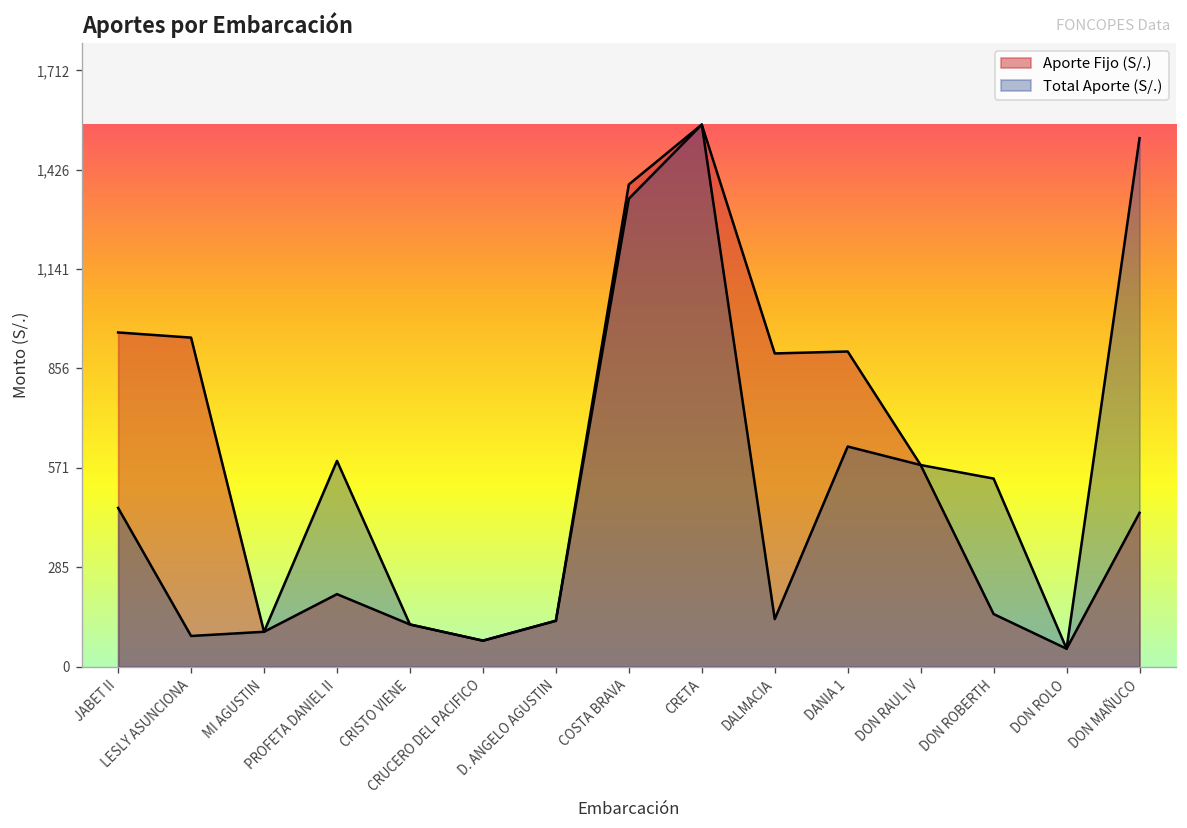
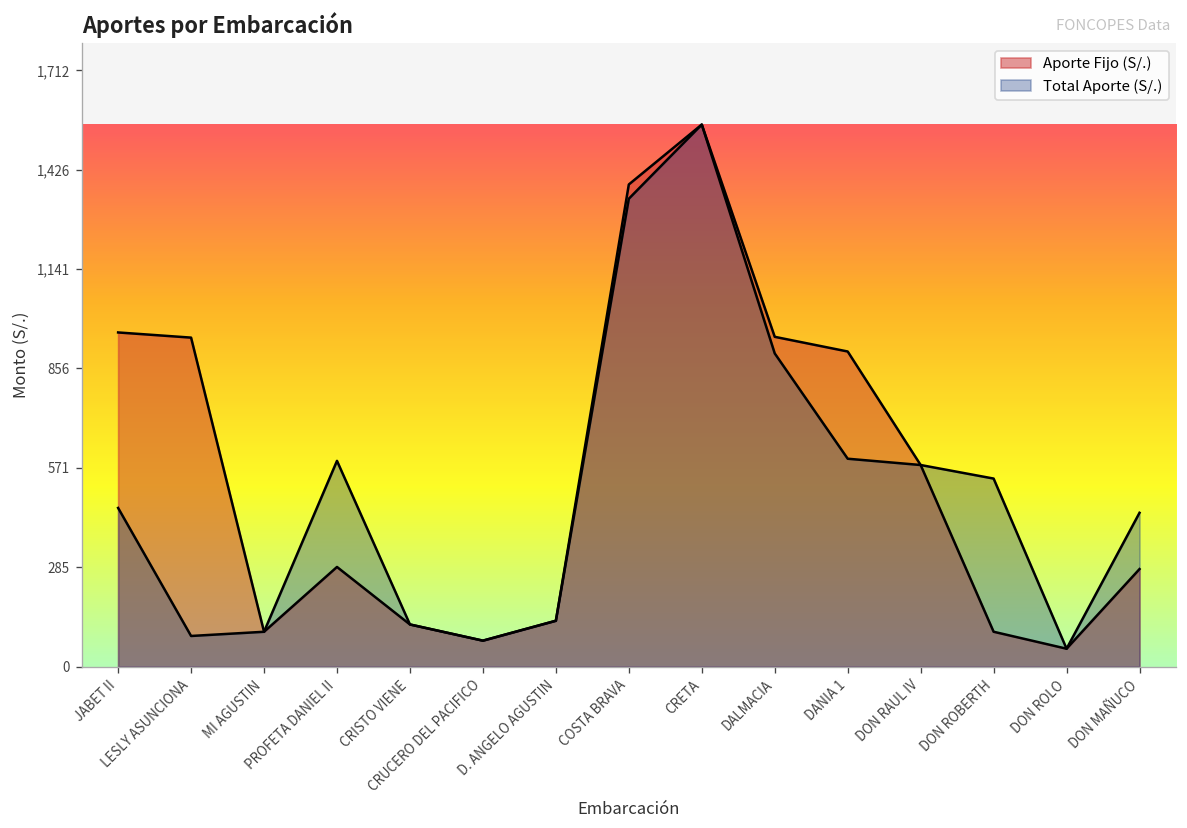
  {
    "Aporte Fijo (S/.)": {
      "JABET II": "960",
      "LESLY ASUNCIONA": "940",
-     "PROFETA DANIEL II": "210",
+     "PROFETA DANIEL II": "290",
      "COSTA BRAVA": "1,380",
-     "DALMACIA": "900",
+     "DALMACIA": "950",
      "DANIA 1": "900",
-     "DON ROBERTH": "150",
-     "DON MAÑUCO": "440"
+     "DON ROBERTH": "100",
+     "DON MAÑUCO": "280"
    },
    "Total Aporte (S/.)": {
      "JABET II": "460",
      "LESLY ASUNCIONA": "90",
      "PROFETA DANIEL II": "590",
      "COSTA BRAVA": "1,340",
-     "DALMACIA": "140",
-     "DANIA 1": "630",
+     "DALMACIA": "900",
+     "DANIA 1": "600",
      "DON ROBERTH": "540",
-     "DON MAÑUCO": "1,520"
+     "DON MAÑUCO": "440"
    }
  }
